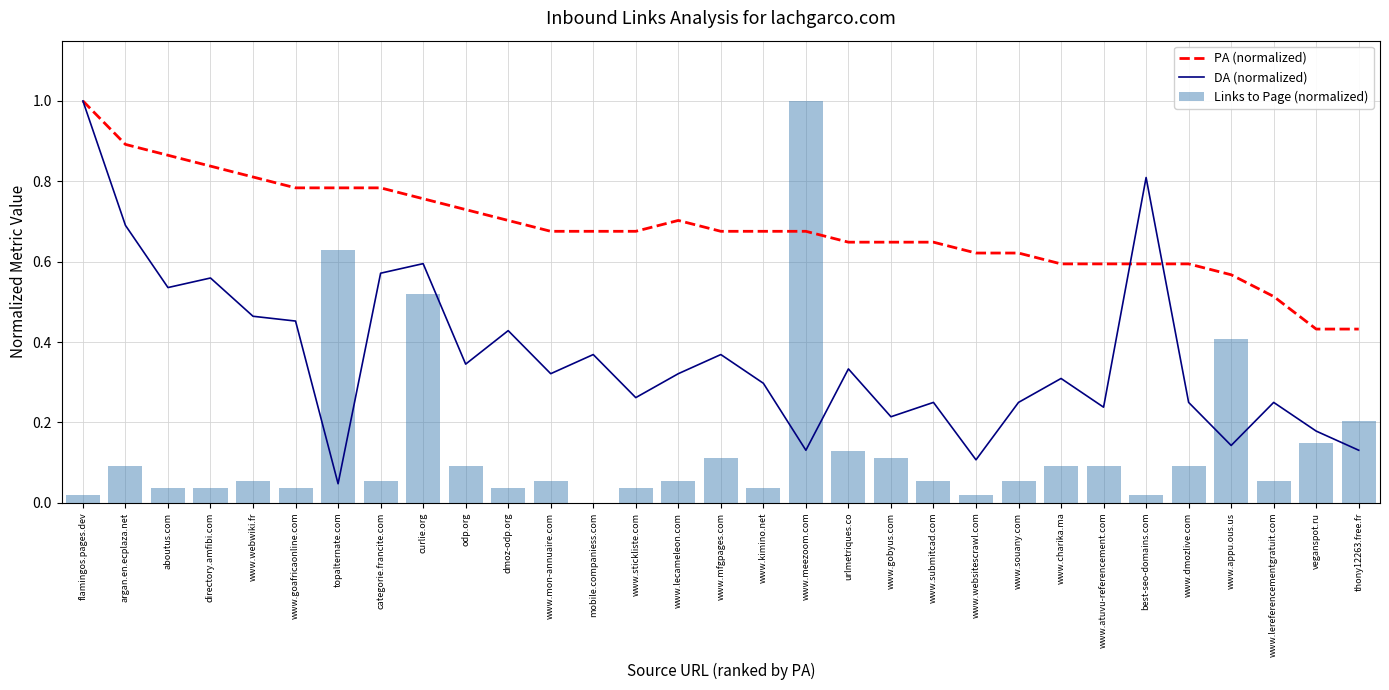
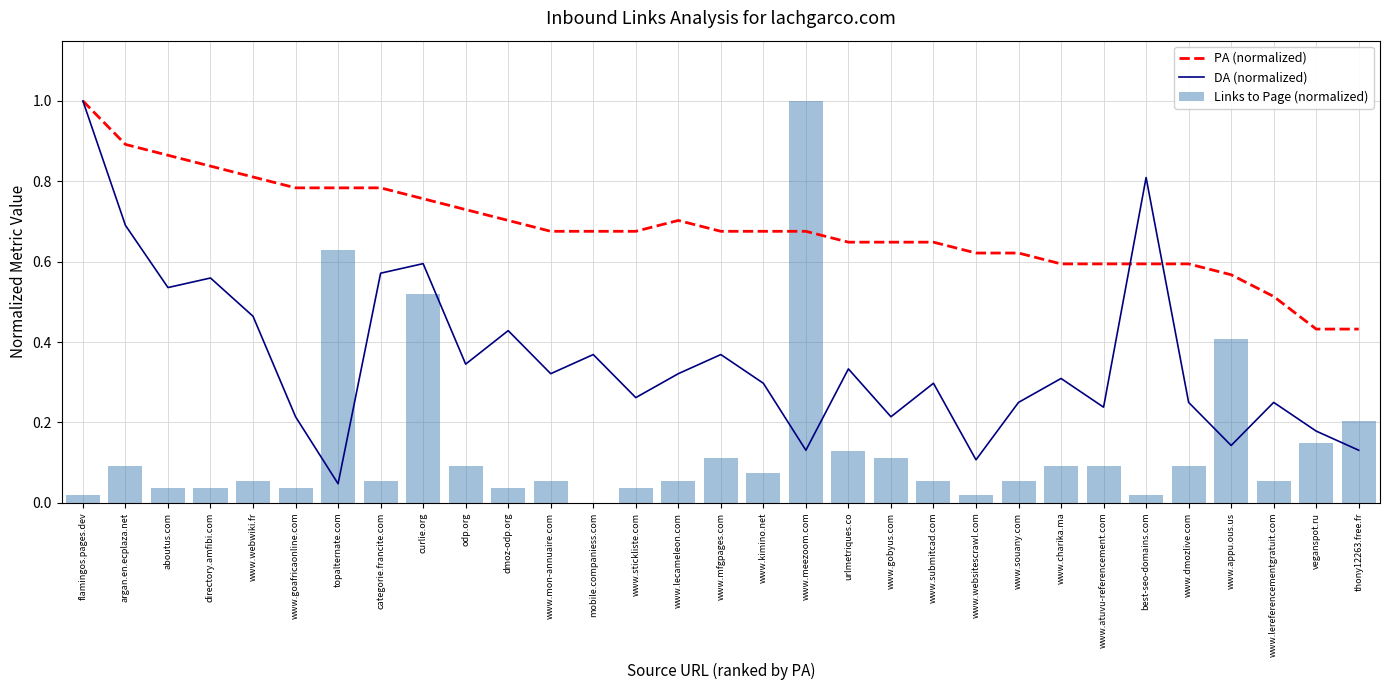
  {
    "Links to Page (normalized)": {
      "flamingos.pages.dev": 0.02,
      "argan.en.ecplaza.net": 0.09,
      "aboutus.com": 0.04,
      "directory.amfibi.com": 0.04,
      "www.webwiki.fr": 0.06,
      "www.goafricaonline.com": 0.04,
      "topalternate.com": 0.63,
      "categorie.francite.com": 0.06,
      "curlie.org": 0.52,
      "odp.org": 0.09,
      "dmoz-odp.org": 0.04,
      "www.mon-annuaire.com": 0.06,
      "mobile.companiess.com": 0.00,
      "www.stickliste.com": 0.04,
      "www.lecameleon.com": 0.06,
      "www.mfgpages.com": 0.11,
-     "www.kimino.net": 0.04,
+     "www.kimino.net": 0.07,
      "www.meezoom.com": 1.00,
      "urlmetriques.co": 0.13,
      "www.gobyus.com": 0.11,
      "www.submitcad.com": 0.06,
      "www.websitescrawl.com": 0.02,
      "www.souany.com": 0.06,
      "www.charika.ma": 0.09,
      "www.atuvu-referencement.com": 0.09,
      "best-seo-domains.com": 0.02,
      "www.dmozlive.com": 0.09,
      "www.appu.ous.us": 0.41,
      "www.lereferencementgratuit.com": 0.06,
      "veganspot.ru": 0.15,
      "thony12263.free.fr": 0.20
    },
    "PA (normalized)": {
      "argan.en.ecplaza.net": 0.89,
      "aboutus.com": 0.86,
      "directory.amfibi.com": 0.84,
      "www.webwiki.fr": 0.81,
      "www.goafricaonline.com": 0.78,
      "topalternate.com": 0.78,
      "categorie.francite.com": 0.78,
      "curlie.org": 0.76,
      "odp.org": 0.73,
      "dmoz-odp.org": 0.70,
      "www.mon-annuaire.com": 0.68,
      "mobile.companiess.com": 0.68,
      "www.stickliste.com": 0.68,
      "www.lecameleon.com": 0.70,
      "www.mfgpages.com": 0.68,
      "www.kimino.net": 0.68,
      "www.meezoom.com": 0.68,
      "urlmetriques.co": 0.65,
      "www.gobyus.com": 0.65,
      "www.submitcad.com": 0.65,
      "www.websitescrawl.com": 0.62,
      "www.souany.com": 0.62,
      "www.charika.ma": 0.59,
      "www.atuvu-referencement.com": 0.59,
      "best-seo-domains.com": 0.59,
      "www.dmozlive.com": 0.59,
      "www.appu.ous.us": 0.57,
      "www.lereferencementgratuit.com": 0.51,
      "veganspot.ru": 0.43,
      "thony12263.free.fr": 0.43
    },
    "DA (normalized)": {
      "argan.en.ecplaza.net": 0.69,
      "aboutus.com": 0.54,
      "directory.amfibi.com": 0.56,
      "www.webwiki.fr": 0.46,
-     "www.goafricaonline.com": 0.45,
+     "www.goafricaonline.com": 0.21,
      "topalternate.com": 0.05,
      "categorie.francite.com": 0.57,
      "curlie.org": 0.60,
      "odp.org": 0.35,
      "dmoz-odp.org": 0.43,
      "www.mon-annuaire.com": 0.32,
      "mobile.companiess.com": 0.37,
      "www.stickliste.com": 0.26,
      "www.lecameleon.com": 0.32,
      "www.mfgpages.com": 0.37,
      "www.kimino.net": 0.30,
      "www.meezoom.com": 0.13,
      "urlmetriques.co": 0.33,
      "www.gobyus.com": 0.21,
-     "www.submitcad.com": 0.25,
+     "www.submitcad.com": 0.30,
      "www.websitescrawl.com": 0.11,
      "www.souany.com": 0.25,
      "www.charika.ma": 0.31,
      "www.atuvu-referencement.com": 0.24,
      "best-seo-domains.com": 0.81,
      "www.dmozlive.com": 0.25,
      "www.appu.ous.us": 0.14,
      "www.lereferencementgratuit.com": 0.25,
      "veganspot.ru": 0.18,
      "thony12263.free.fr": 0.13
    }
  }
